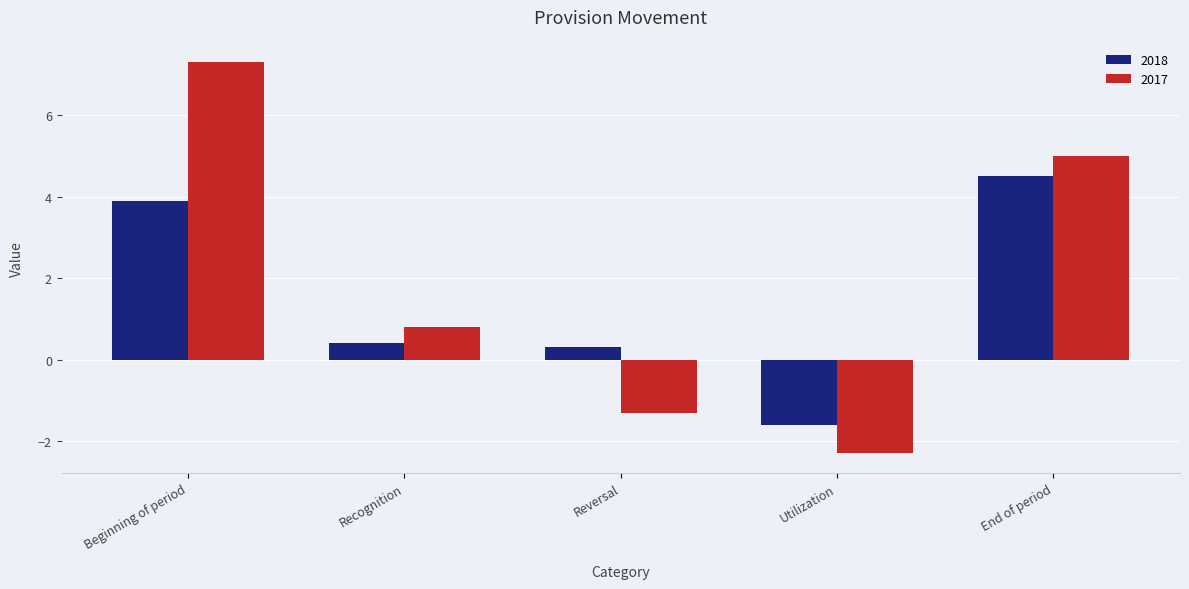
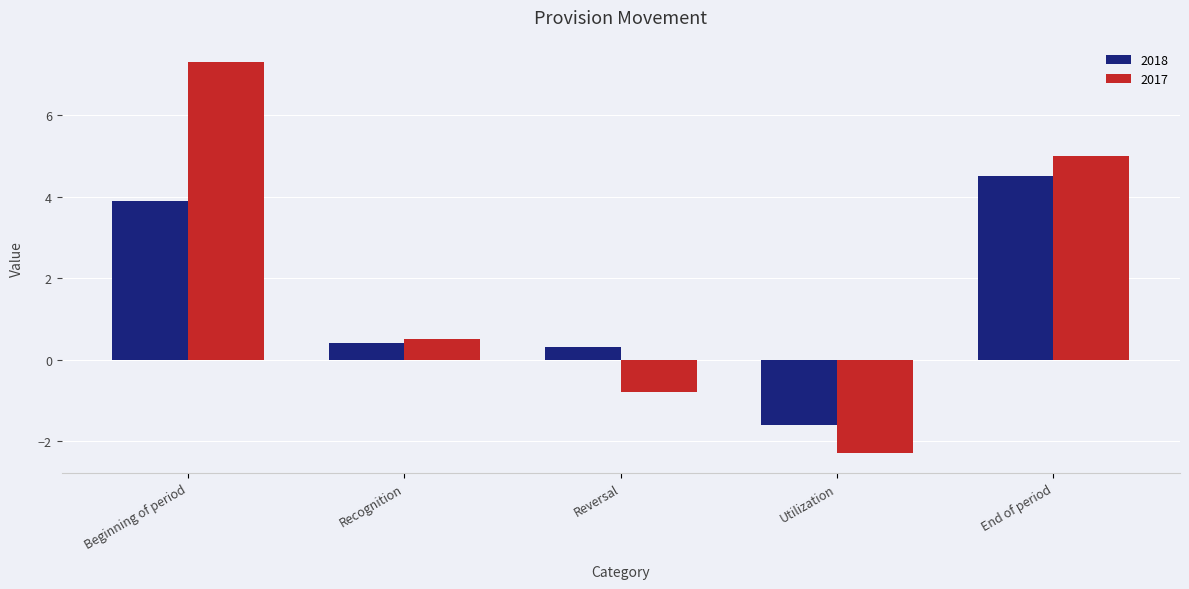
  {
    "2018": {
      "Beginning of period": 3.9,
      "Recognition": 0.4,
      "Reversal": 0.3,
      "Utilization": -1.6,
      "End of period": 4.5
    },
    "2017": {
      "Beginning of period": 7.3,
-     "Recognition": 0.8,
-     "Reversal": -1.3,
+     "Recognition": 0.5,
+     "Reversal": -0.8,
      "Utilization": -2.3,
      "End of period": 5.0
    }
  }
